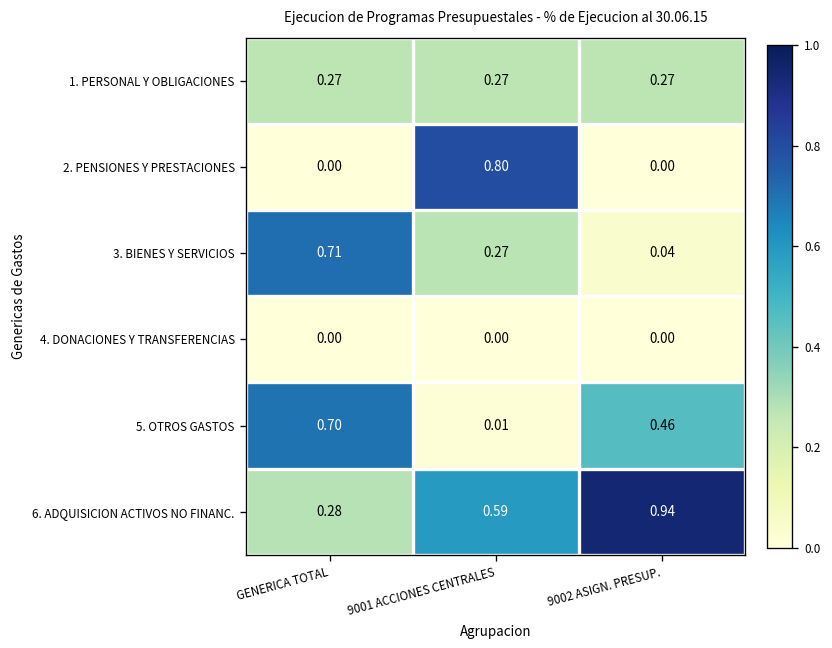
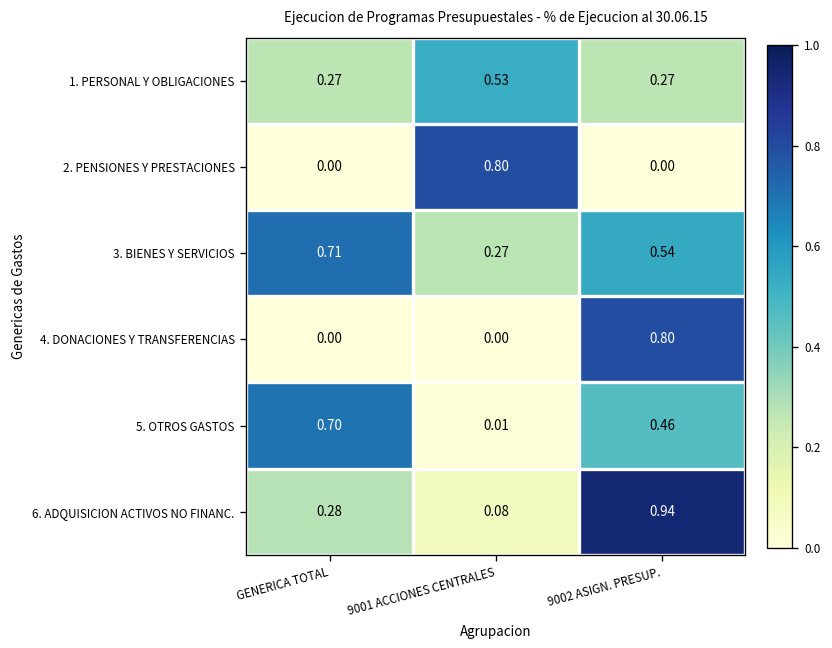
  {
    "1. PERSONAL Y OBLIGACIONES": {
      "GENERICA TOTAL": 0.27,
-     "9001 ACCIONES CENTRALES": 0.27,
+     "9001 ACCIONES CENTRALES": 0.53,
      "9002 ASIGN. PRESUP.": 0.27
    },
    "2. PENSIONES Y PRESTACIONES": {
      "GENERICA TOTAL": 0.00,
      "9001 ACCIONES CENTRALES": 0.80,
      "9002 ASIGN. PRESUP.": 0.00
    },
    "3. BIENES Y SERVICIOS": {
      "GENERICA TOTAL": 0.71,
      "9001 ACCIONES CENTRALES": 0.27,
-     "9002 ASIGN. PRESUP.": 0.04
+     "9002 ASIGN. PRESUP.": 0.54
    },
    "4. DONACIONES Y TRANSFERENCIAS": {
      "GENERICA TOTAL": 0.00,
      "9001 ACCIONES CENTRALES": 0.00,
-     "9002 ASIGN. PRESUP.": 0.00
+     "9002 ASIGN. PRESUP.": 0.80
    },
    "5. OTROS GASTOS": {
      "GENERICA TOTAL": 0.70,
      "9001 ACCIONES CENTRALES": 0.01,
      "9002 ASIGN. PRESUP.": 0.46
    },
    "6. ADQUISICION ACTIVOS NO FINANC.": {
      "GENERICA TOTAL": 0.28,
-     "9001 ACCIONES CENTRALES": 0.59,
+     "9001 ACCIONES CENTRALES": 0.08,
      "9002 ASIGN. PRESUP.": 0.94
    }
  }
